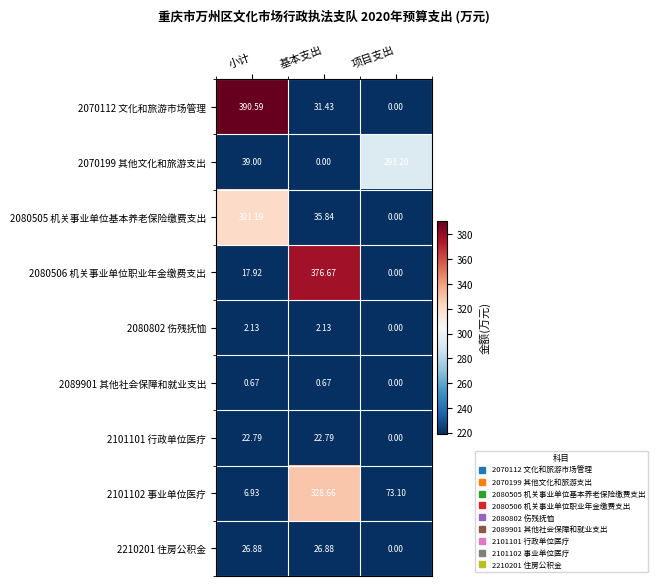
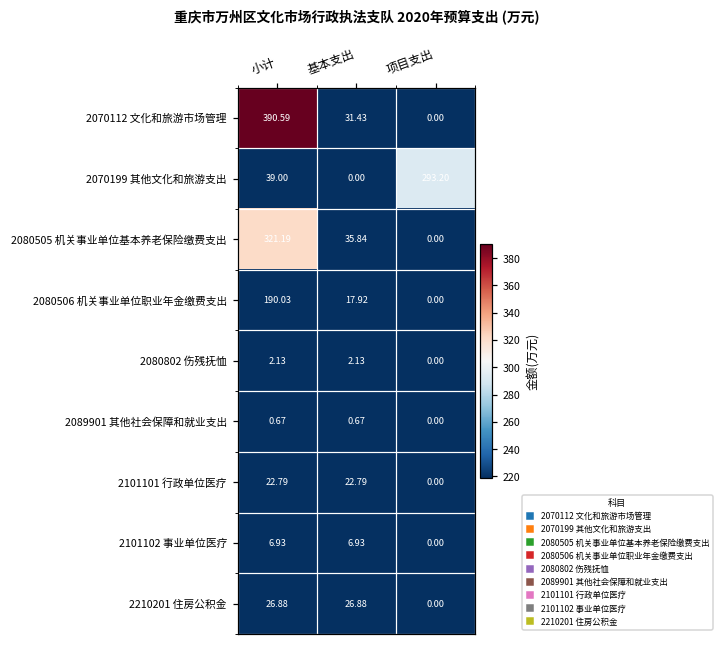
  {
    "2070112 文化和旅游市场管理": {
      "小计": 390.59,
      "基本支出": 31.43,
      "项目支出": 0.00
    },
    "2070199 其他文化和旅游支出": {
      "小计": 39.00,
      "基本支出": 0.00
    },
    "2080505 机关事业单位基本养老保险缴费支出": {
      "小计": 321.19,
      "基本支出": 35.84,
      "项目支出": 0.00
    },
    "2080506 机关事业单位职业年金缴费支出": {
-     "小计": 17.92,
-     "基本支出": 376.67,
+     "小计": 190.03,
+     "基本支出": 17.92,
      "项目支出": 0.00
    },
    "2080802 伤残抚恤": {
      "小计": 2.13,
      "基本支出": 2.13,
      "项目支出": 0.00
    },
    "2089901 其他社会保障和就业支出": {
      "小计": 0.67,
      "基本支出": 0.67,
      "项目支出": 0.00
    },
    "2101101 行政单位医疗": {
      "小计": 22.79,
      "基本支出": 22.79,
      "项目支出": 0.00
    },
    "2101102 事业单位医疗": {
      "小计": 6.93,
-     "基本支出": 328.66,
-     "项目支出": 73.10
+     "基本支出": 6.93,
+     "项目支出": 0.00
    },
    "2210201 住房公积金": {
      "小计": 26.88,
      "基本支出": 26.88,
      "项目支出": 0.00
    }
  }
